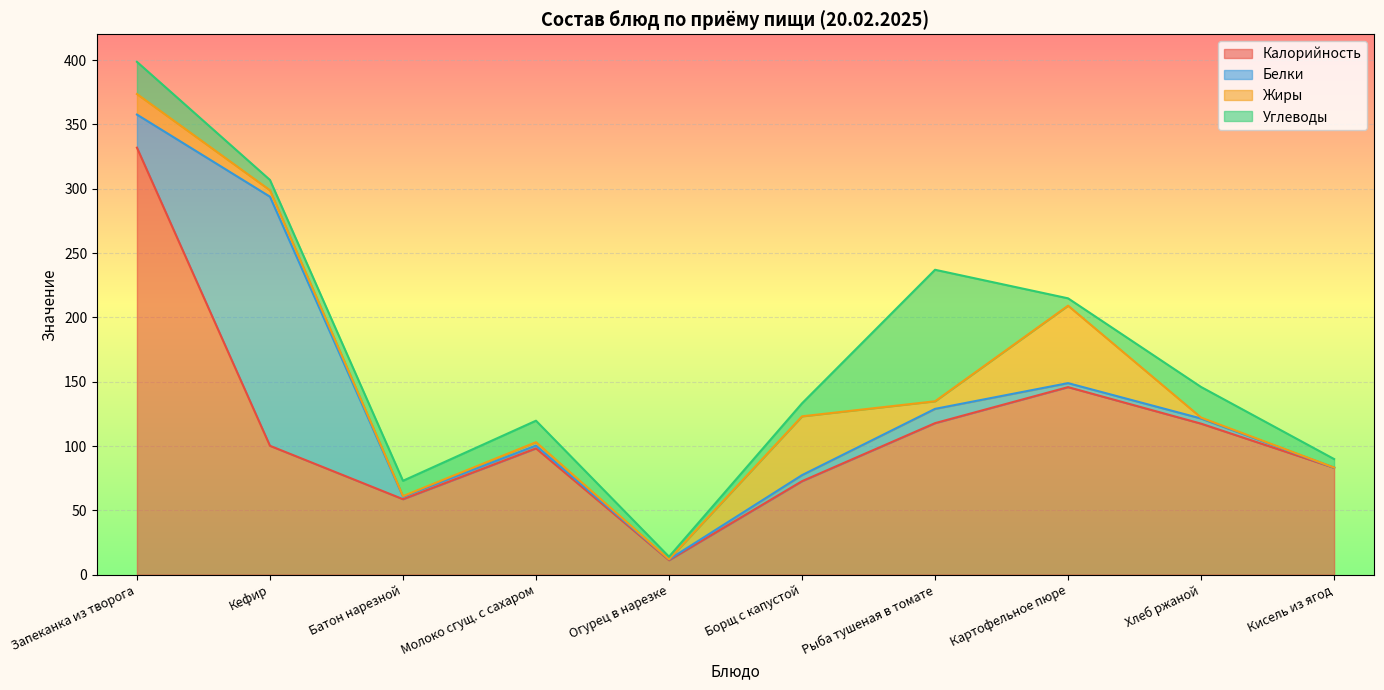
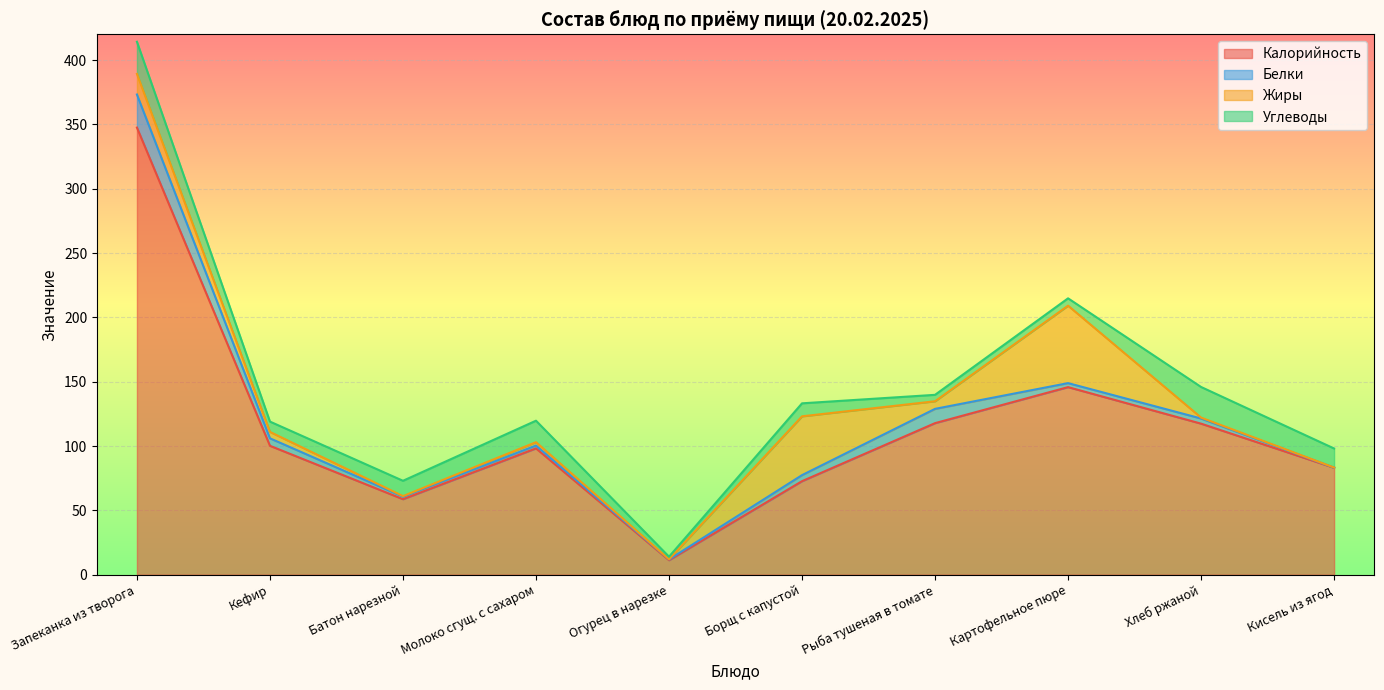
  {
    "Калорийность": {
-     "Запеканка из творога": 332,
+     "Запеканка из творога": 348,
      "Кефир": 100,
      "Батон нарезной": 59,
      "Молоко сгущ. с сахаром": 98,
      "Борщ с капустой": 73,
      "Рыба тушеная в томате": 118,
      "Картофельное пюре": 146,
      "Хлеб ржаной": 117
    },
    "Белки": {
      "Запеканка из творога": 26,
-     "Кефир": 194,
+     "Кефир": 6,
      "Молоко сгущ. с сахаром": 2,
      "Борщ с капустой": 5,
      "Рыба тушеная в томате": 11,
      "Картофельное пюре": 3
    },
    "Жиры": {
      "Запеканка из творога": 16,
      "Кефир": 5,
      "Молоко сгущ. с сахаром": 3,
      "Борщ с капустой": 46,
      "Рыба тушеная в томате": 6,
      "Картофельное пюре": 60
    },
    "Углеводы": {
      "Запеканка из творога": 25,
      "Кефир": 8,
      "Батон нарезной": 12,
      "Молоко сгущ. с сахаром": 17,
      "Огурец в нарезке": 2,
      "Борщ с капустой": 10,
-     "Рыба тушеная в томате": 102,
+     "Рыба тушеная в томате": 5,
      "Картофельное пюре": 6,
      "Хлеб ржаной": 24,
-     "Кисель из ягод": 7
+     "Кисель из ягод": 15
    }
  }
